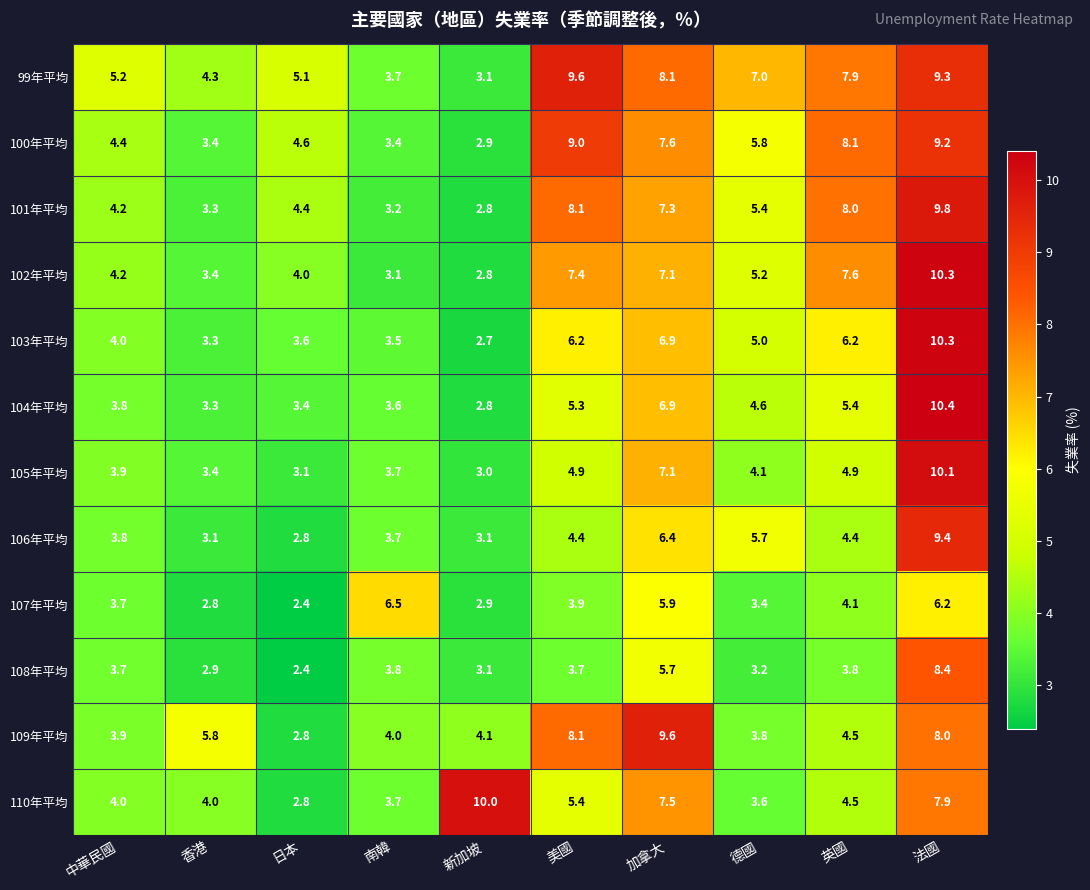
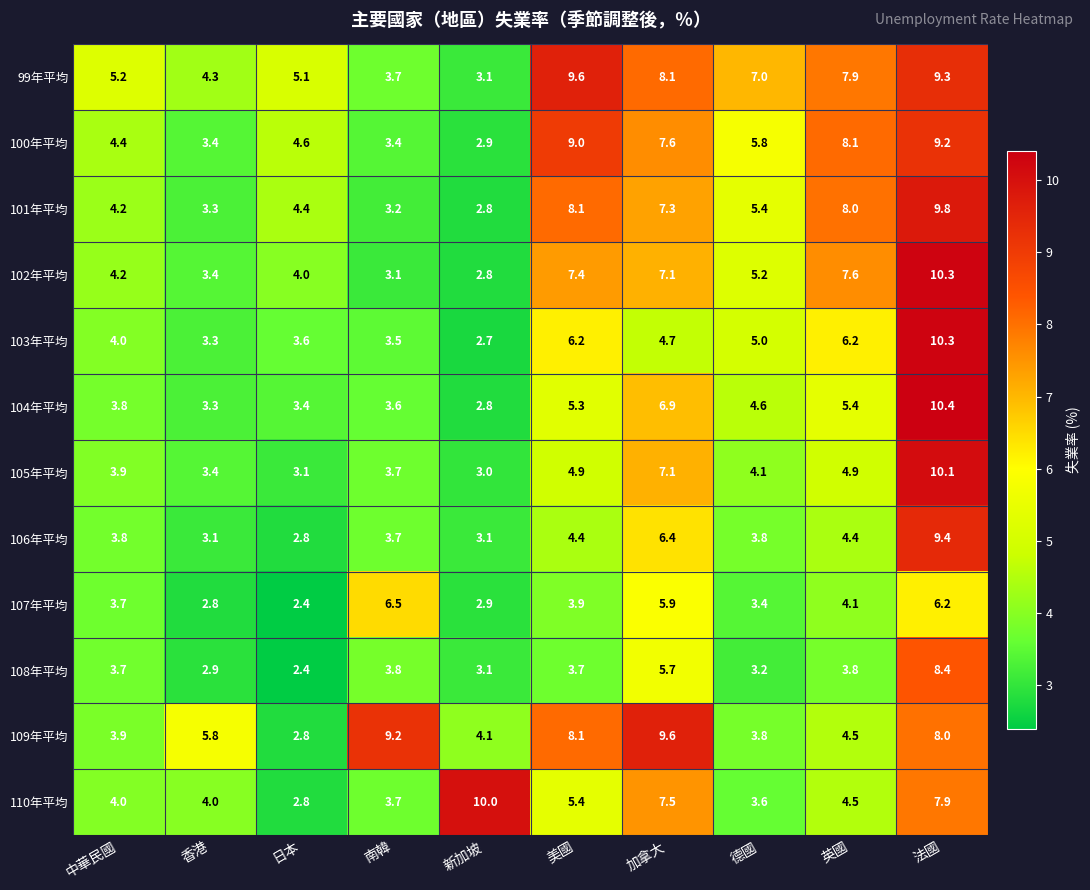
  {
    "99年平均": {
      "中華民國": 5.2,
      "香港": 4.3,
      "日本": 5.1,
      "南韓": 3.7,
      "新加坡": 3.1,
      "美國": 9.6,
      "加拿大": 8.1,
      "德國": 7.0,
      "英國": 7.9,
      "法國": 9.3
    },
    "100年平均": {
      "中華民國": 4.4,
      "香港": 3.4,
      "日本": 4.6,
      "南韓": 3.4,
      "新加坡": 2.9,
      "美國": 9.0,
      "加拿大": 7.6,
      "德國": 5.8,
      "英國": 8.1,
      "法國": 9.2
    },
    "101年平均": {
      "中華民國": 4.2,
      "香港": 3.3,
      "日本": 4.4,
      "南韓": 3.2,
      "新加坡": 2.8,
      "美國": 8.1,
      "加拿大": 7.3,
      "德國": 5.4,
      "英國": 8.0,
      "法國": 9.8
    },
    "102年平均": {
      "中華民國": 4.2,
      "香港": 3.4,
      "日本": 4.0,
      "南韓": 3.1,
      "新加坡": 2.8,
      "美國": 7.4,
      "加拿大": 7.1,
      "德國": 5.2,
      "英國": 7.6,
      "法國": 10.3
    },
    "103年平均": {
      "中華民國": 4.0,
      "香港": 3.3,
      "日本": 3.6,
      "南韓": 3.5,
      "新加坡": 2.7,
      "美國": 6.2,
-     "加拿大": 6.9,
+     "加拿大": 4.7,
      "德國": 5.0,
      "英國": 6.2,
      "法國": 10.3
    },
    "104年平均": {
      "中華民國": 3.8,
      "香港": 3.3,
      "日本": 3.4,
      "南韓": 3.6,
      "新加坡": 2.8,
      "美國": 5.3,
      "加拿大": 6.9,
      "德國": 4.6,
      "英國": 5.4,
      "法國": 10.4
    },
    "105年平均": {
      "中華民國": 3.9,
      "香港": 3.4,
      "日本": 3.1,
      "南韓": 3.7,
      "新加坡": 3.0,
      "美國": 4.9,
      "加拿大": 7.1,
      "德國": 4.1,
      "英國": 4.9,
      "法國": 10.1
    },
    "106年平均": {
      "中華民國": 3.8,
      "香港": 3.1,
      "日本": 2.8,
      "南韓": 3.7,
      "新加坡": 3.1,
      "美國": 4.4,
      "加拿大": 6.4,
-     "德國": 5.7,
+     "德國": 3.8,
      "英國": 4.4,
      "法國": 9.4
    },
    "107年平均": {
      "中華民國": 3.7,
      "香港": 2.8,
      "日本": 2.4,
      "南韓": 6.5,
      "新加坡": 2.9,
      "美國": 3.9,
      "加拿大": 5.9,
      "德國": 3.4,
      "英國": 4.1,
      "法國": 6.2
    },
    "108年平均": {
      "中華民國": 3.7,
      "香港": 2.9,
      "日本": 2.4,
      "南韓": 3.8,
      "新加坡": 3.1,
      "美國": 3.7,
      "加拿大": 5.7,
      "德國": 3.2,
      "英國": 3.8,
      "法國": 8.4
    },
    "109年平均": {
      "中華民國": 3.9,
      "香港": 5.8,
      "日本": 2.8,
-     "南韓": 4.0,
+     "南韓": 9.2,
      "新加坡": 4.1,
      "美國": 8.1,
      "加拿大": 9.6,
      "德國": 3.8,
      "英國": 4.5,
      "法國": 8.0
    },
    "110年平均": {
      "中華民國": 4.0,
      "香港": 4.0,
      "日本": 2.8,
      "南韓": 3.7,
      "新加坡": 10.0,
      "美國": 5.4,
      "加拿大": 7.5,
      "德國": 3.6,
      "英國": 4.5,
      "法國": 7.9
    }
  }
